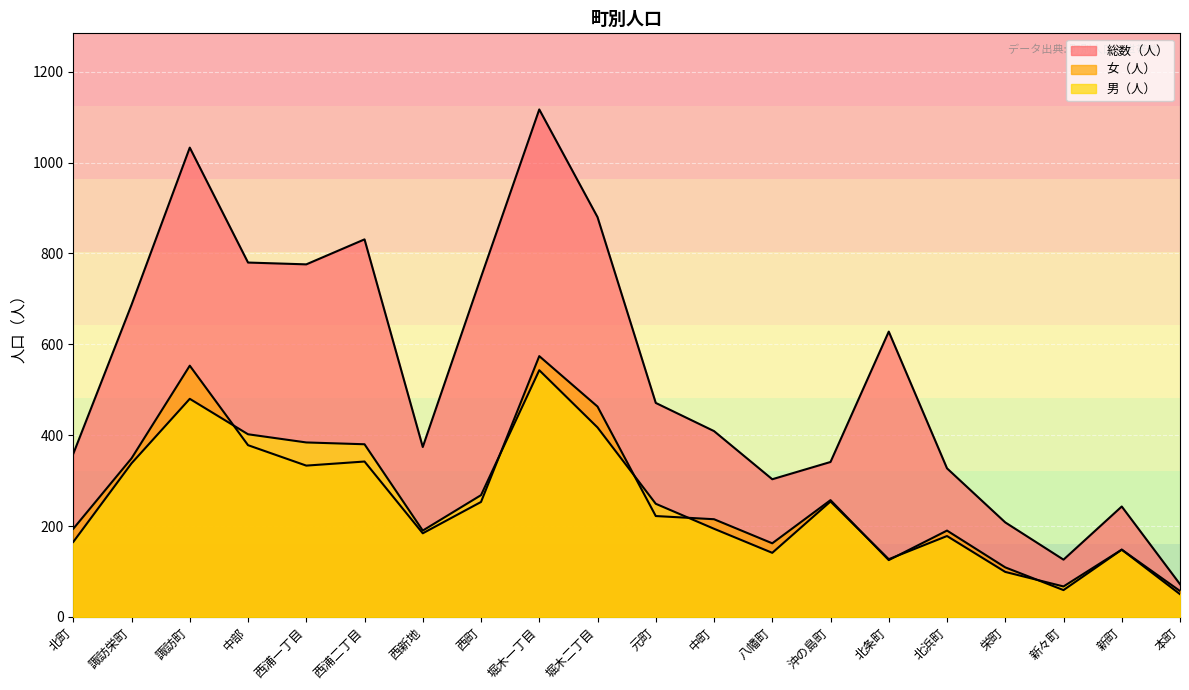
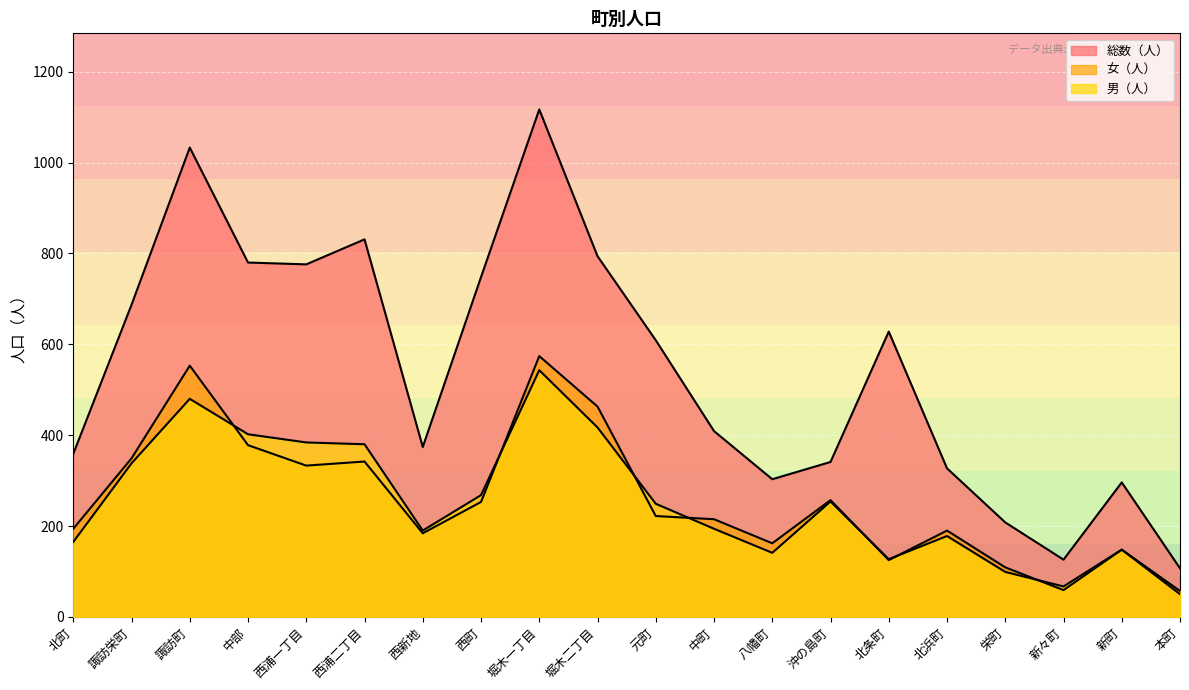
  {
    "総数（人）": {
      "北町": 360,
      "諏訪栄町": 690,
      "諏訪町": 1030,
      "中部": 780,
      "西浦一丁目": 780,
      "西浦二丁目": 830,
      "西新地": 370,
      "西町": 750,
      "堀木一丁目": 1120,
-     "堀木二丁目": 880,
-     "元町": 470,
+     "堀木二丁目": 790,
+     "元町": 610,
      "中町": 410,
      "八幡町": 300,
      "沖の島町": 340,
      "北条町": 630,
      "北浜町": 330,
      "栄町": 210,
      "新々町": 130,
-     "新町": 240,
-     "本町": 70
+     "新町": 300,
+     "本町": 110
    }
  }
